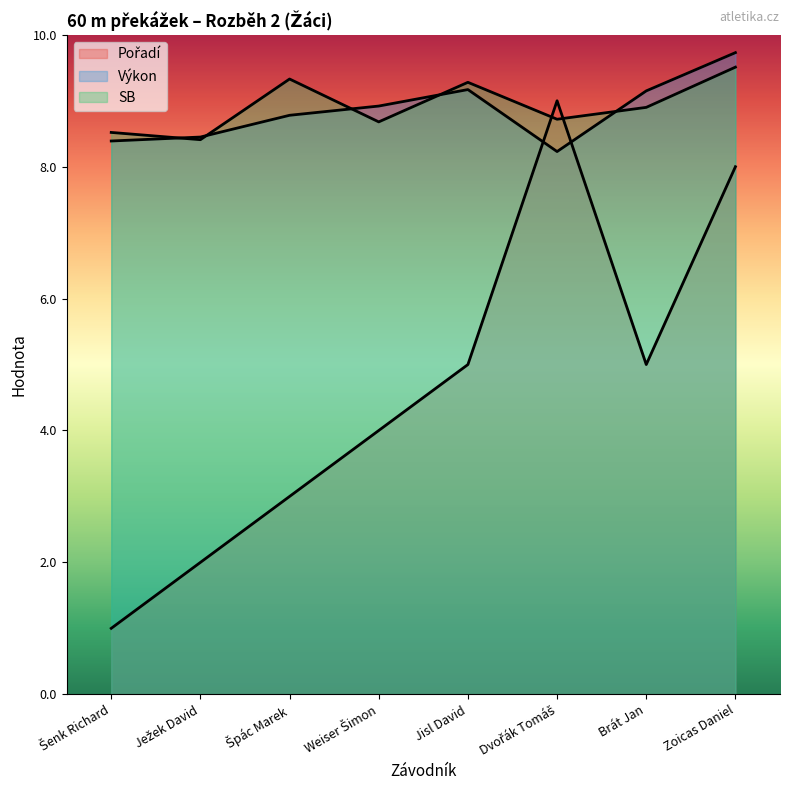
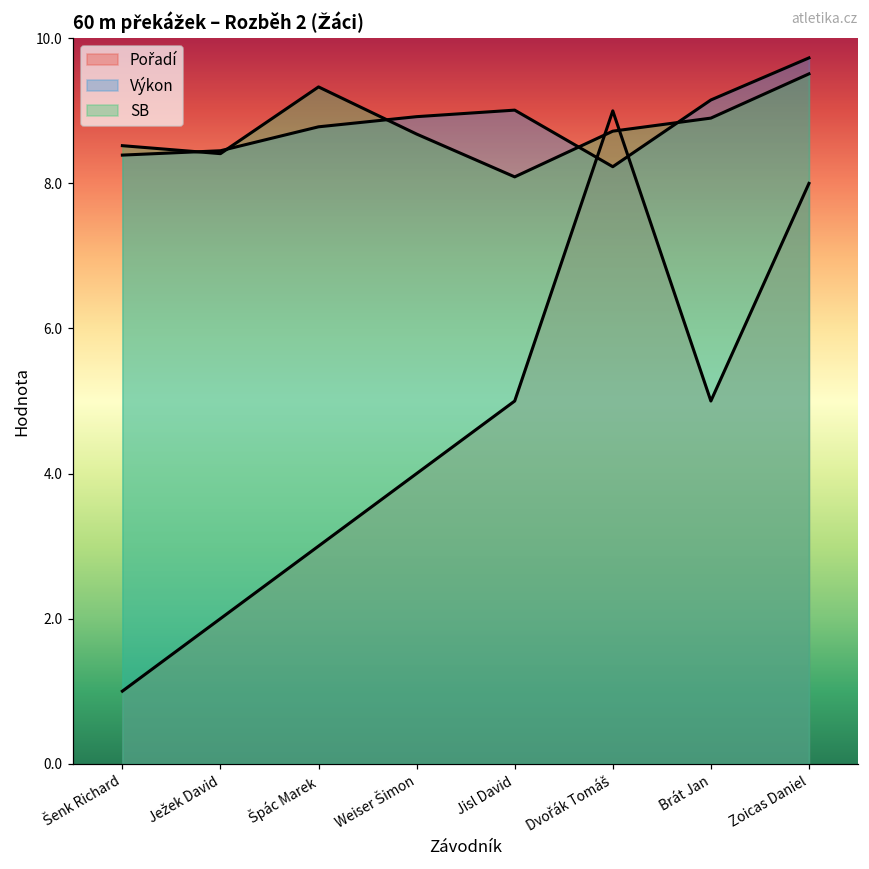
  {
    "Pořadí": {
      "Šenk Richard": 1.0,
      "Ježek David": 2.0,
      "Špác Marek": 3.0,
      "Weiser Šimon": 4.0,
      "Jisl David": 5.0,
      "Dvořák Tomáš": 9.0,
      "Brát Jan": 5.0,
      "Zoicas Daniel": 8.0
    },
    "Výkon": {
      "Šenk Richard": 8.4,
      "Ježek David": 8.5,
      "Špác Marek": 8.8,
      "Weiser Šimon": 8.9,
-     "Jisl David": 9.2,
+     "Jisl David": 9.0,
      "Dvořák Tomáš": 8.2,
      "Brát Jan": 9.2,
      "Zoicas Daniel": 9.7
    },
    "SB": {
      "Šenk Richard": 8.5,
      "Ježek David": 8.4,
      "Špác Marek": 9.3,
      "Weiser Šimon": 8.7,
-     "Jisl David": 9.3,
+     "Jisl David": 8.1,
      "Dvořák Tomáš": 8.7,
      "Brát Jan": 8.9,
      "Zoicas Daniel": 9.5
    }
  }
